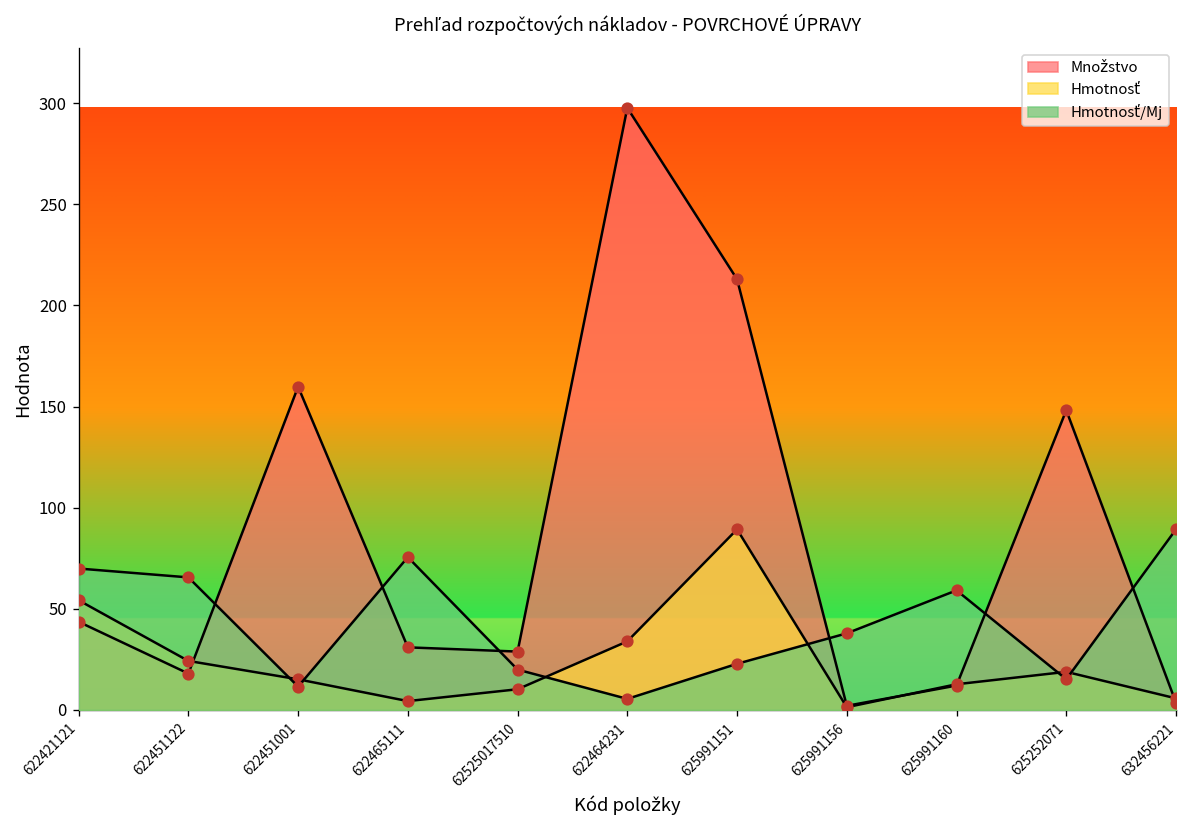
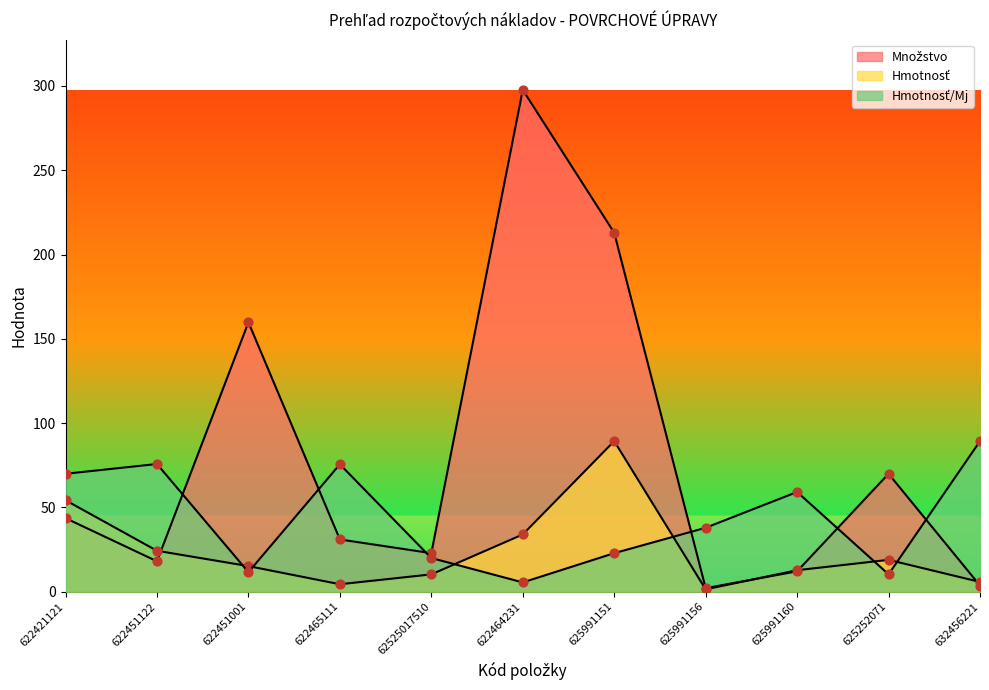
  {
    "Množstvo": {
      "622421121": 44,
      "622451122": 18,
      "622451001": 160,
      "622465111": 31,
-     "62525017510": 29,
+     "62525017510": 23,
      "622464231": 298,
      "625991151": 213,
-     "625252071": 148,
+     "625252071": 70,
      "632456221": 4
    },
    "Hmotnosť": {
      "622421121": 54,
      "622451122": 24,
      "622451001": 15,
      "622465111": 4,
      "62525017510": 10,
      "622464231": 34,
      "625991151": 89,
      "625252071": 19,
      "632456221": 6
    },
    "Hmotnosť/Mj": {
      "622421121": 70,
-     "622451122": 66,
+     "622451122": 76,
      "622451001": 12,
      "622465111": 76,
      "62525017510": 20,
      "622464231": 5,
      "625991151": 23,
      "625991156": 38,
      "625991160": 59,
-     "625252071": 15,
+     "625252071": 10,
      "632456221": 89
    }
  }
